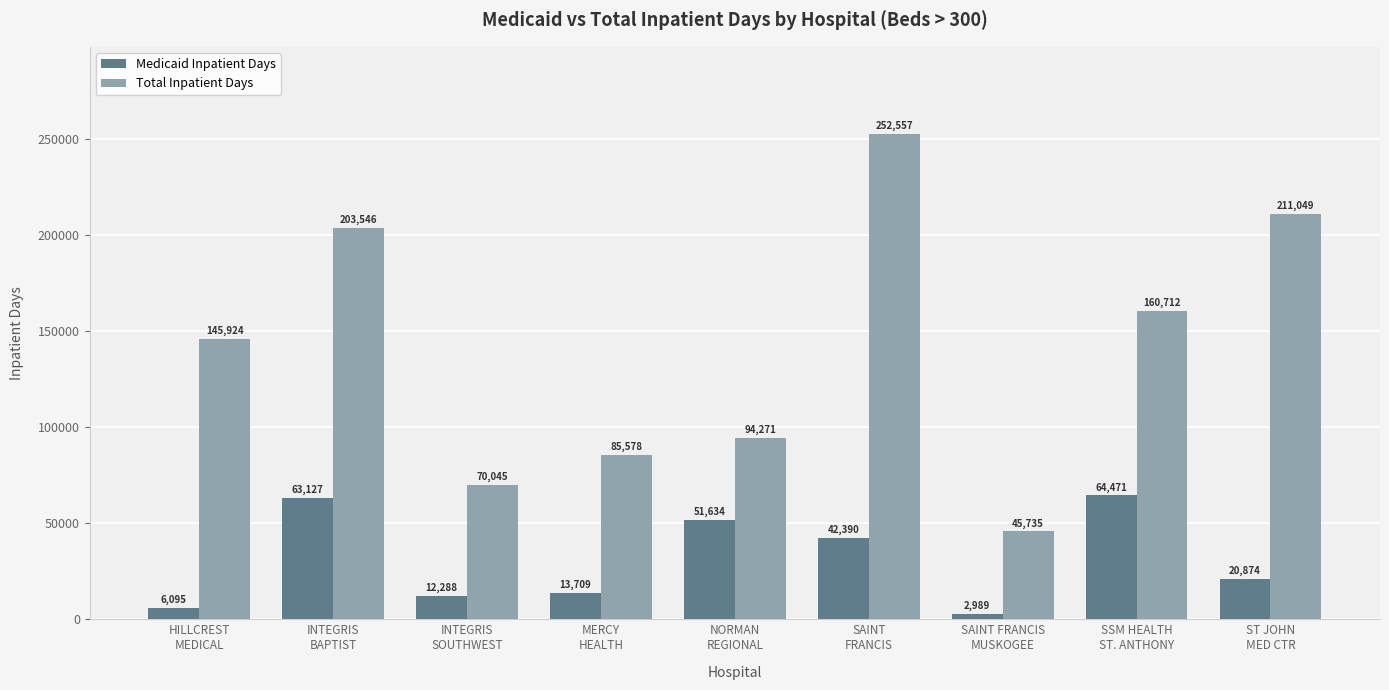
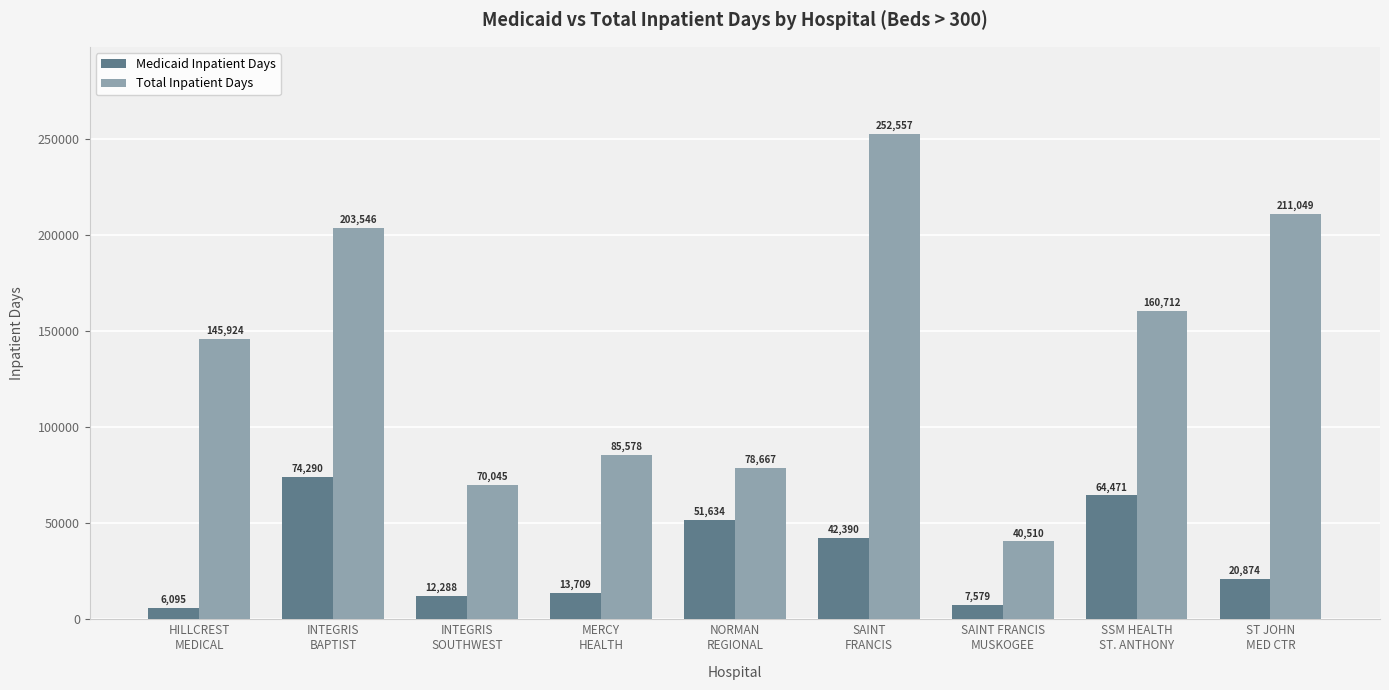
  {
    "Medicaid Inpatient Days": {
      "HILLCREST MEDICAL": "6,095",
-     "INTEGRIS BAPTIST": "63,127",
+     "INTEGRIS BAPTIST": "74,290",
      "INTEGRIS SOUTHWEST": "12,288",
      "MERCY HEALTH": "13,709",
      "NORMAN REGIONAL": "51,634",
      "SAINT FRANCIS": "42,390",
-     "SAINT FRANCIS MUSKOGEE": "2,989",
+     "SAINT FRANCIS MUSKOGEE": "7,579",
      "SSM HEALTH ST. ANTHONY": "64,471",
      "ST JOHN MED CTR": "20,874"
    },
    "Total Inpatient Days": {
      "HILLCREST MEDICAL": "145,924",
      "INTEGRIS BAPTIST": "203,546",
      "INTEGRIS SOUTHWEST": "70,045",
      "MERCY HEALTH": "85,578",
-     "NORMAN REGIONAL": "94,271",
+     "NORMAN REGIONAL": "78,667",
      "SAINT FRANCIS": "252,557",
-     "SAINT FRANCIS MUSKOGEE": "45,735",
+     "SAINT FRANCIS MUSKOGEE": "40,510",
      "SSM HEALTH ST. ANTHONY": "160,712",
      "ST JOHN MED CTR": "211,049"
    }
  }
